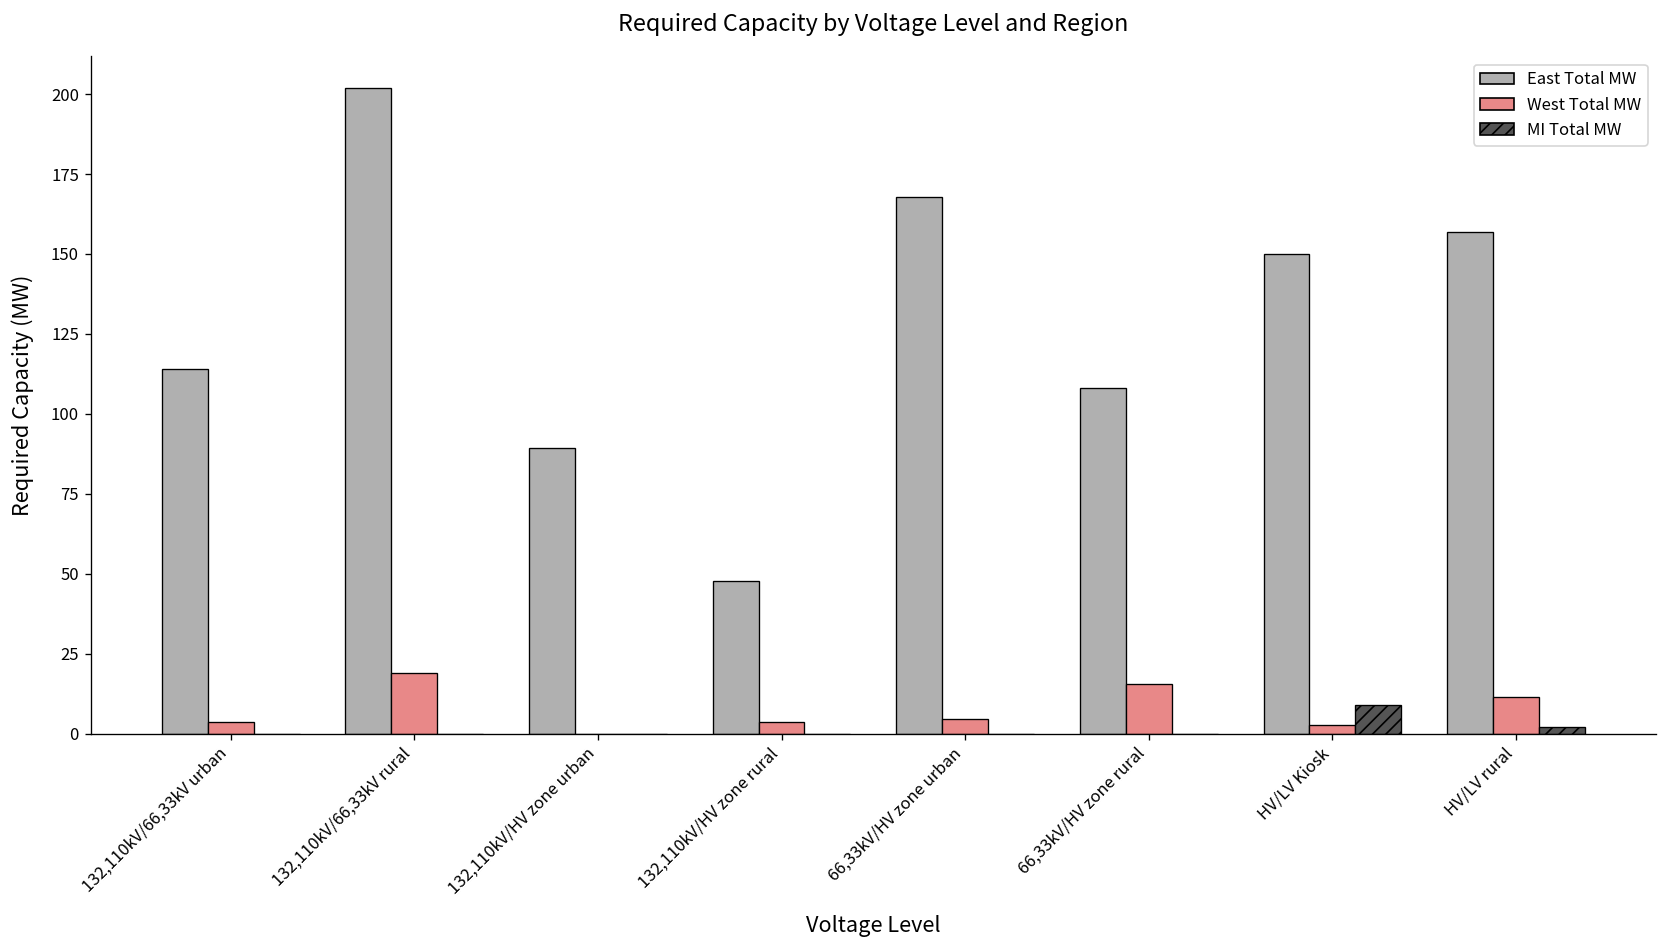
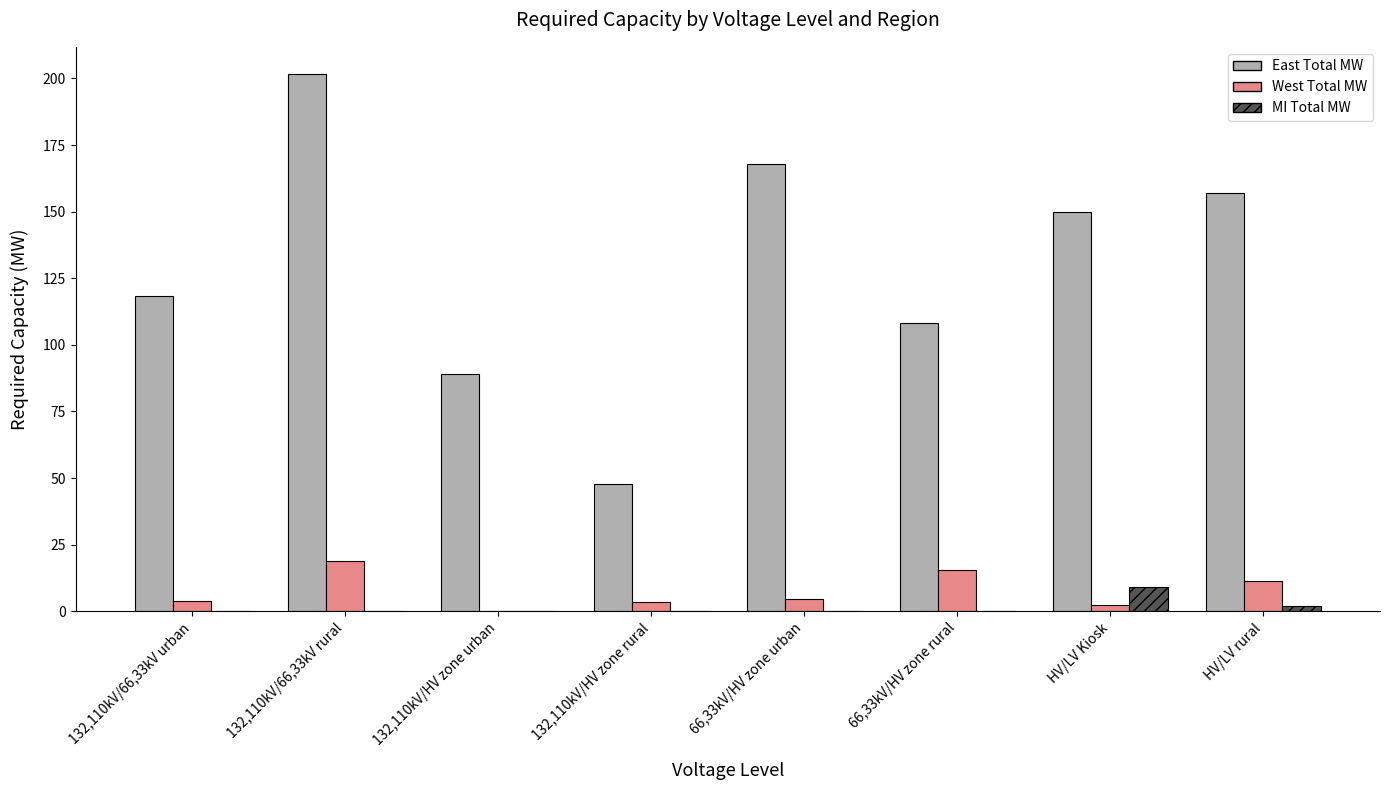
  {
    "East Total MW": {
-     "132,110kV/66,33kV urban": 114,
+     "132,110kV/66,33kV urban": 118,
      "132,110kV/66,33kV rural": 202,
      "132,110kV/HV zone urban": 89,
      "132,110kV/HV zone rural": 48,
      "66,33kV/HV zone urban": 168,
      "66,33kV/HV zone rural": 108,
      "HV/LV Kiosk": 150,
      "HV/LV rural": 157
    },
    "West Total MW": {
      "132,110kV/66,33kV urban": 4,
      "132,110kV/66,33kV rural": 19,
      "132,110kV/HV zone urban": 0,
      "132,110kV/HV zone rural": 4,
      "66,33kV/HV zone urban": 5,
      "66,33kV/HV zone rural": 16,
      "HV/LV Kiosk": 3,
      "HV/LV rural": 11
    },
    "MI Total MW": {
      "132,110kV/66,33kV urban": 0,
      "132,110kV/66,33kV rural": 0,
      "132,110kV/HV zone urban": 0,
      "132,110kV/HV zone rural": 0,
      "66,33kV/HV zone urban": 0,
      "66,33kV/HV zone rural": 0,
      "HV/LV Kiosk": 9,
      "HV/LV rural": 2
    }
  }
